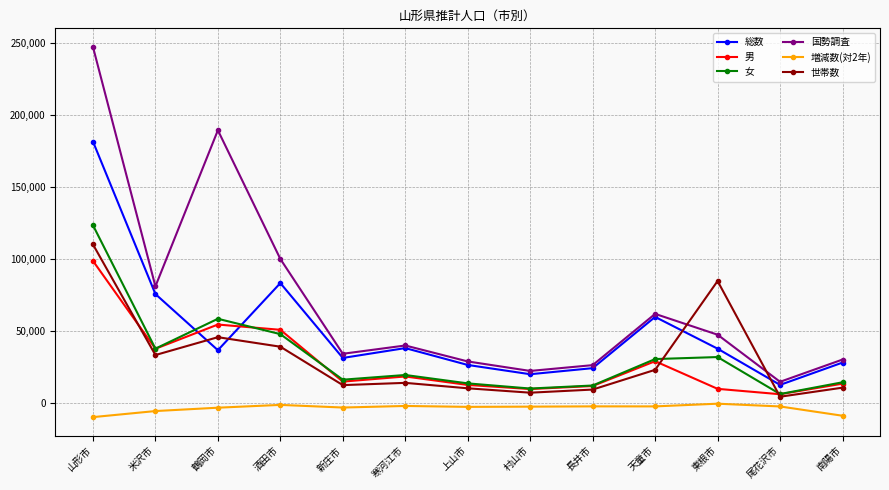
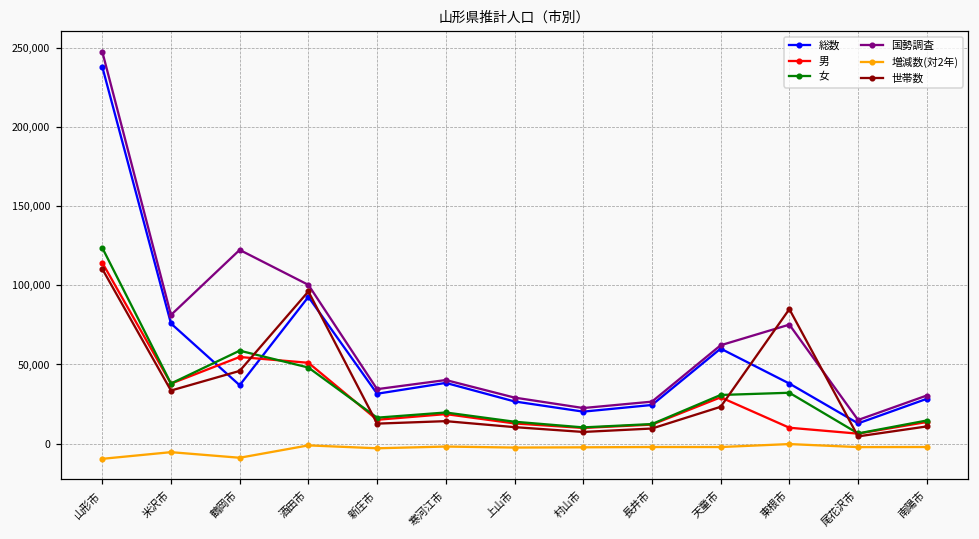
  {
    "総数": {
-     "山形市": "182,000",
+     "山形市": "238,000",
      "米沢市": "76,000",
      "鶴岡市": "37,000",
-     "酒田市": "84,000",
+     "酒田市": "93,000",
      "新庄市": "32,000",
      "寒河江市": "38,000",
      "上山市": "27,000",
      "村山市": "20,000",
      "長井市": "24,000",
      "天童市": "60,000",
      "東根市": "38,000",
      "尾花沢市": "13,000",
      "南陽市": "28,000"
    },
    "男": {
-     "山形市": "99,000",
+     "山形市": "114,000",
      "鶴岡市": "55,000",
      "酒田市": "51,000",
      "東根市": "10,000"
    },
    "女": {
      "山形市": "124,000",
      "鶴岡市": "59,000",
      "酒田市": "48,000",
      "東根市": "32,000"
    },
    "国勢調査": {
      "山形市": "248,000",
      "米沢市": "81,000",
-     "鶴岡市": "190,000",
+     "鶴岡市": "122,000",
      "酒田市": "100,000",
      "新庄市": "34,000",
      "寒河江市": "40,000",
      "上山市": "29,000",
      "村山市": "23,000",
      "長井市": "27,000",
      "天童市": "62,000",
-     "東根市": "48,000",
+     "東根市": "75,000",
      "尾花沢市": "15,000",
      "南陽市": "30,000"
    },
    "増減数(対2年)": {
      "山形市": "-10,000",
      "米沢市": "-5,000",
-     "鶴岡市": "-3,000",
+     "鶴岡市": "-9,000",
      "酒田市": "-1,000",
      "新庄市": "-3,000",
      "寒河江市": "-2,000",
      "上山市": "-2,000",
      "村山市": "-2,000",
      "長井市": "-2,000",
      "天童市": "-2,000",
      "東根市": "0",
      "尾花沢市": "-2,000",
-     "南陽市": "-9,000"
+     "南陽市": "-2,000"
    },
    "世帯数": {
      "山形市": "110,000",
      "米沢市": "34,000",
      "鶴岡市": "46,000",
-     "酒田市": "39,000",
+     "酒田市": "96,000",
      "新庄市": "13,000",
      "寒河江市": "14,000",
      "上山市": "10,000",
      "村山市": "7,000",
      "長井市": "10,000",
      "天童市": "23,000",
      "東根市": "85,000",
      "南陽市": "11,000"
    }
  }
